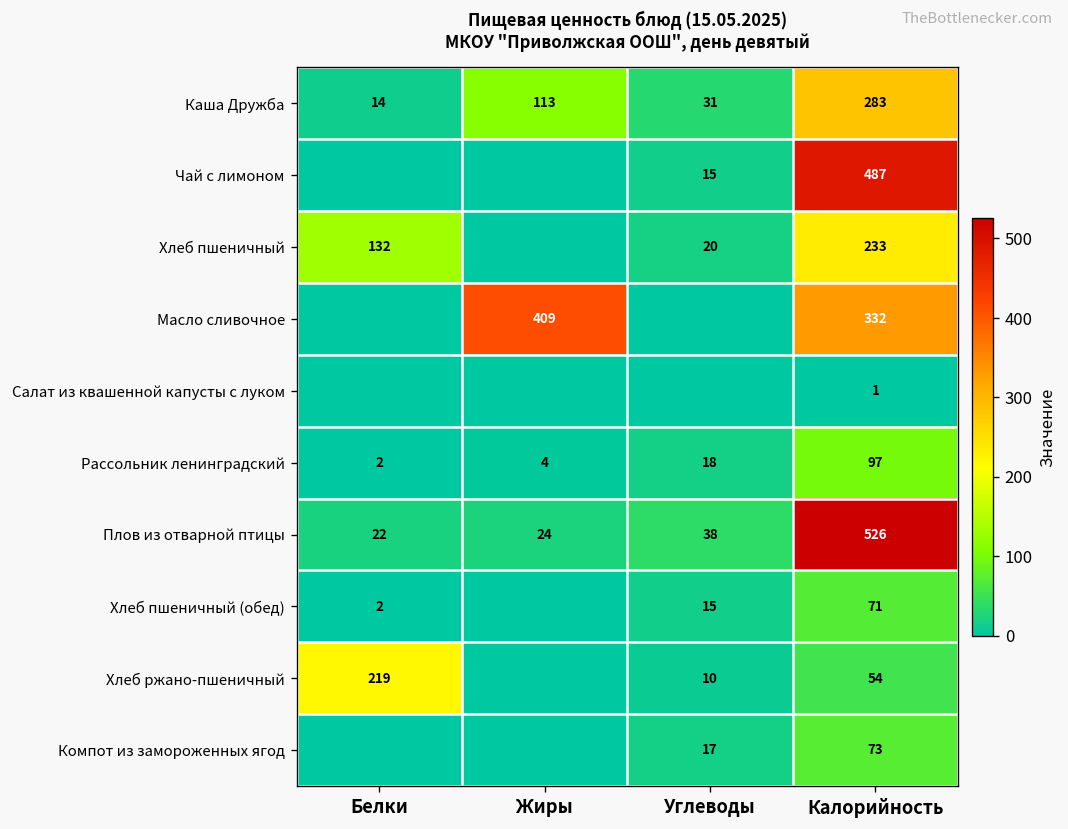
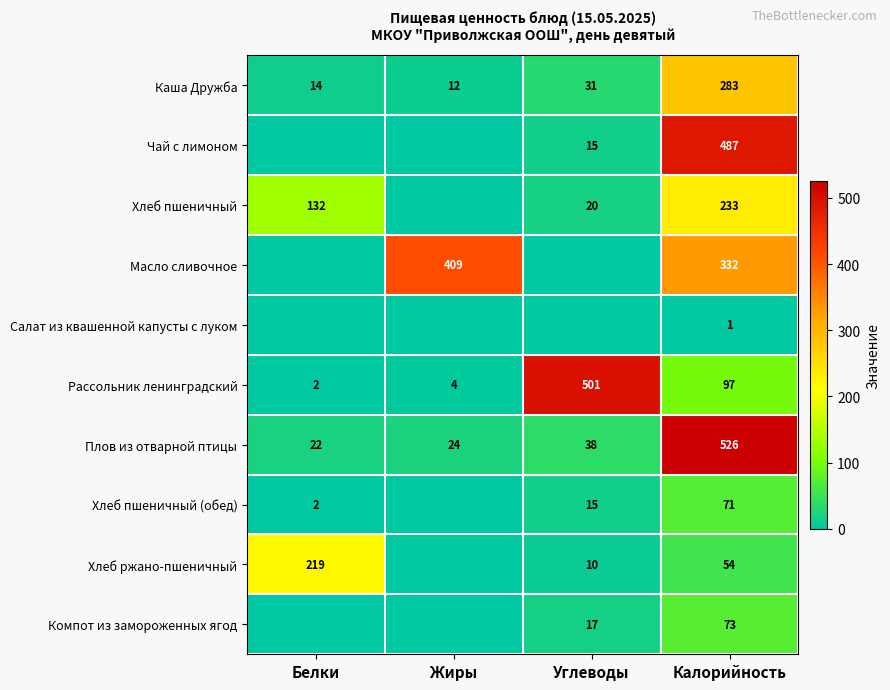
  {
    "Каша Дружба": {
      "Белки": 14,
-     "Жиры": 113,
+     "Жиры": 12,
      "Углеводы": 31,
      "Калорийность": 283
    },
    "Чай с лимоном": {
      "Углеводы": 15,
      "Калорийность": 487
    },
    "Хлеб пшеничный": {
      "Белки": 132,
      "Углеводы": 20,
      "Калорийность": 233
    },
    "Масло сливочное": {
      "Жиры": 409,
      "Калорийность": 332
    },
    "Салат из квашенной капусты с луком": {
      "Калорийность": 1
    },
    "Рассольник ленинградский": {
      "Белки": 2,
      "Жиры": 4,
-     "Углеводы": 18,
+     "Углеводы": 501,
      "Калорийность": 97
    },
    "Плов из отварной птицы": {
      "Белки": 22,
      "Жиры": 24,
      "Углеводы": 38,
      "Калорийность": 526
    },
    "Хлеб пшеничный (обед)": {
      "Белки": 2,
      "Углеводы": 15,
      "Калорийность": 71
    },
    "Хлеб ржано-пшеничный": {
      "Белки": 219,
      "Углеводы": 10,
      "Калорийность": 54
    },
    "Компот из замороженных ягод": {
      "Углеводы": 17,
      "Калорийность": 73
    }
  }
